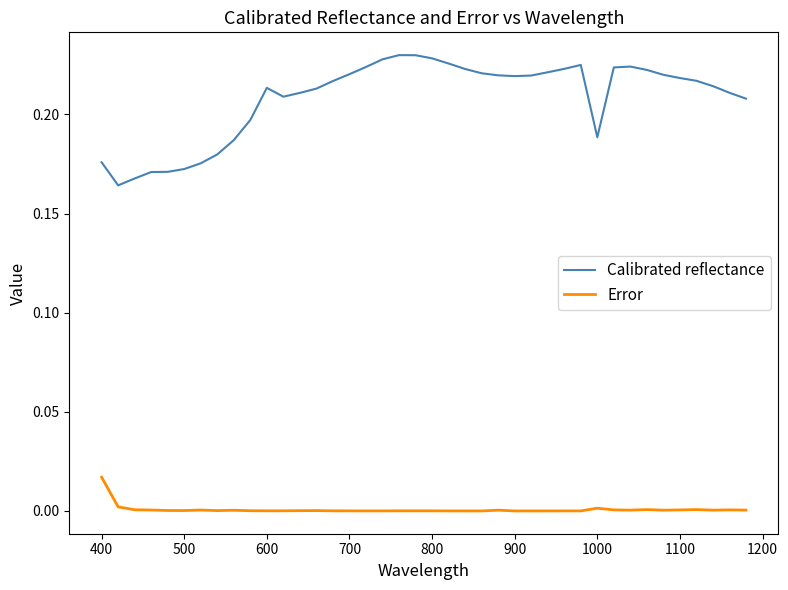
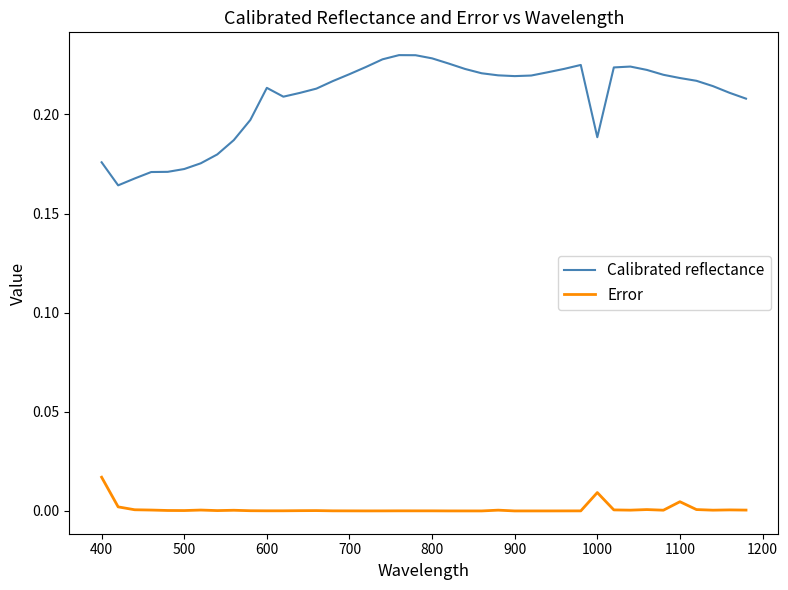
  {
    "Calibrated reflectance": {
      "400": 0.176,
      "500": 0.172,
      "600": 0.213,
      "700": 0.220,
      "800": 0.228,
      "900": 0.219,
      "1000": 0.189,
      "1100": 0.218
    },
    "Error": {
      "400": 0.017,
      "500": 0.000,
      "600": 0.000,
      "700": 0.000,
      "800": 0.000,
      "900": 0.000,
-     "1000": 0.001,
-     "1100": 0.001
+     "1000": 0.009,
+     "1100": 0.005
    }
  }
